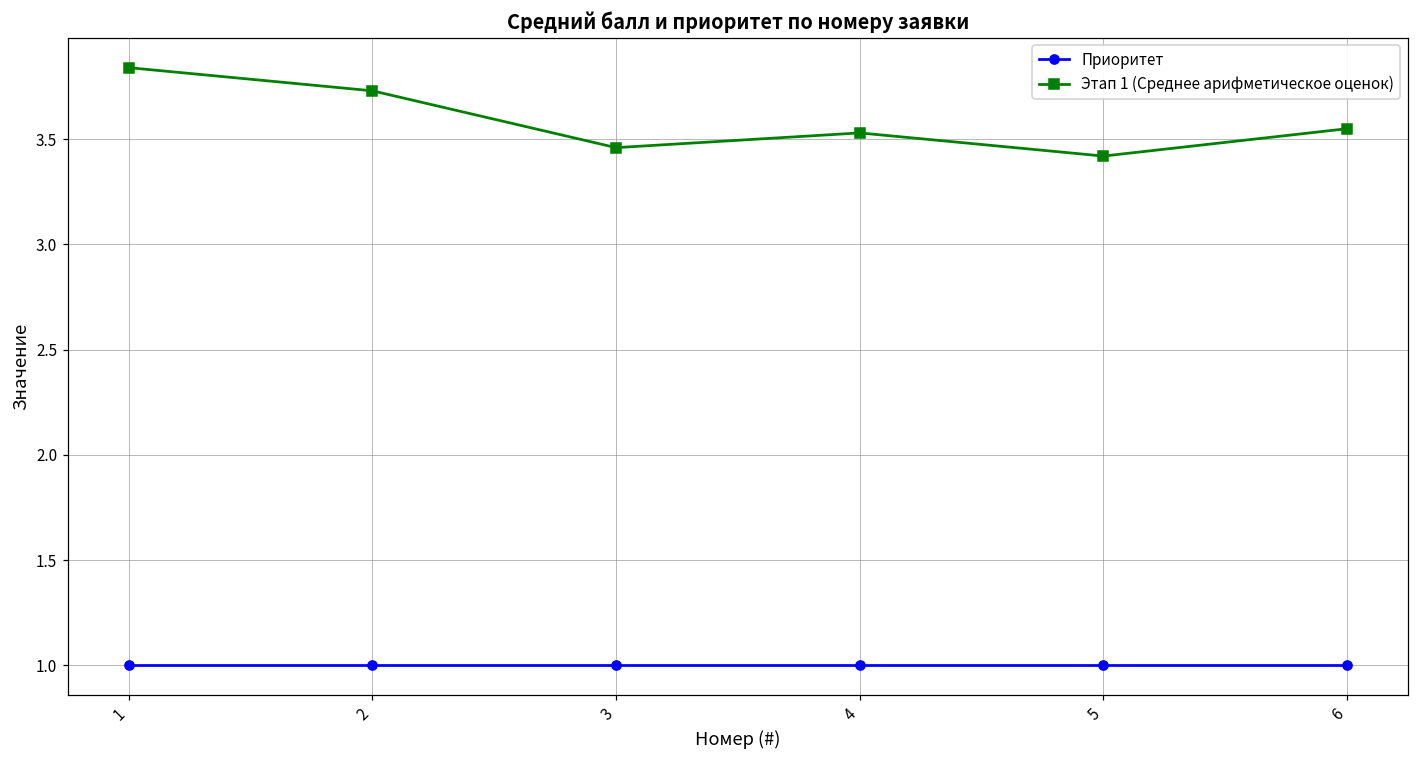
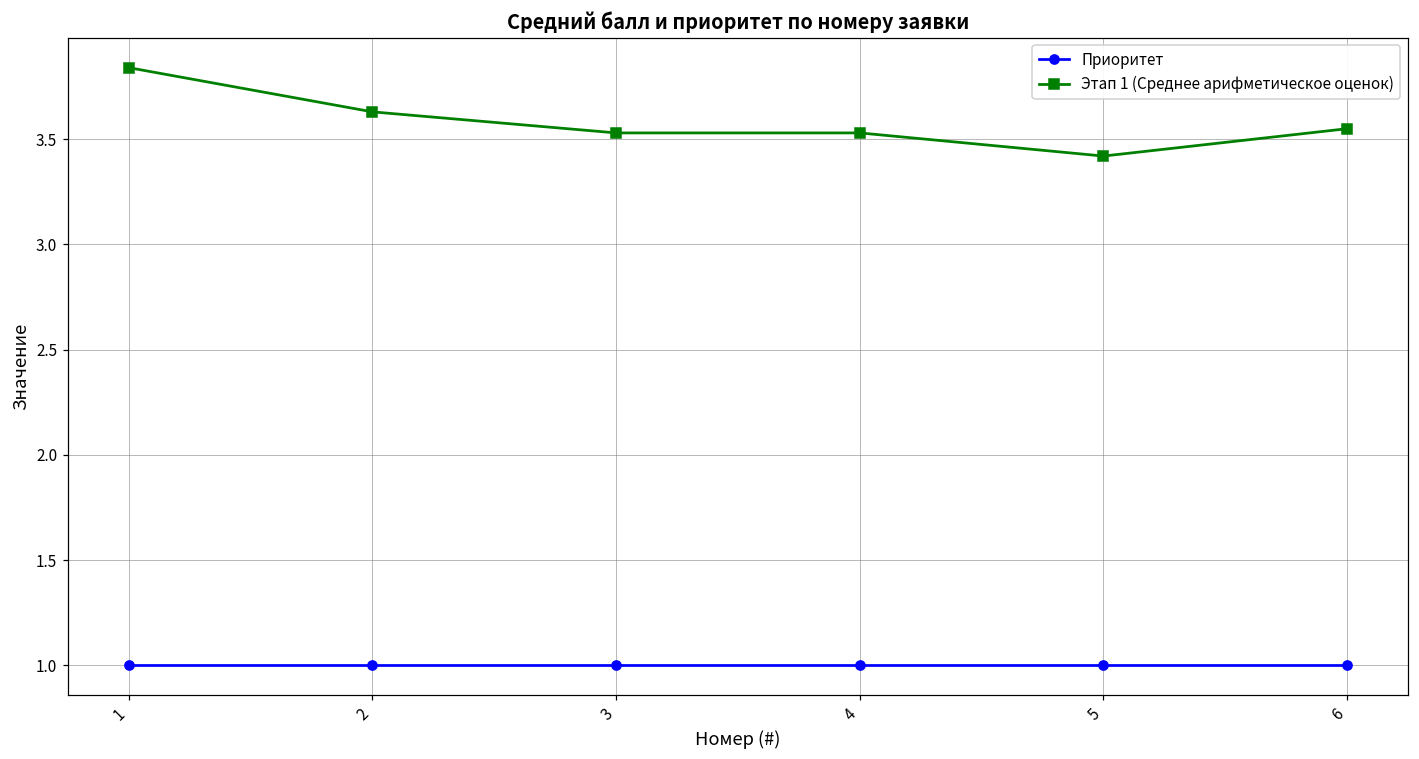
  {
    "Приоритет": {
      "1": 1.00,
      "2": 1.00,
      "3": 1.00,
      "4": 1.00,
      "5": 1.00,
      "6": 1.00
    },
    "Этап 1 (Среднее арифметическое оценок)": {
      "1": 3.84,
-     "2": 3.73,
-     "3": 3.46,
+     "2": 3.63,
+     "3": 3.53,
      "4": 3.53,
      "5": 3.42,
      "6": 3.55
    }
  }
